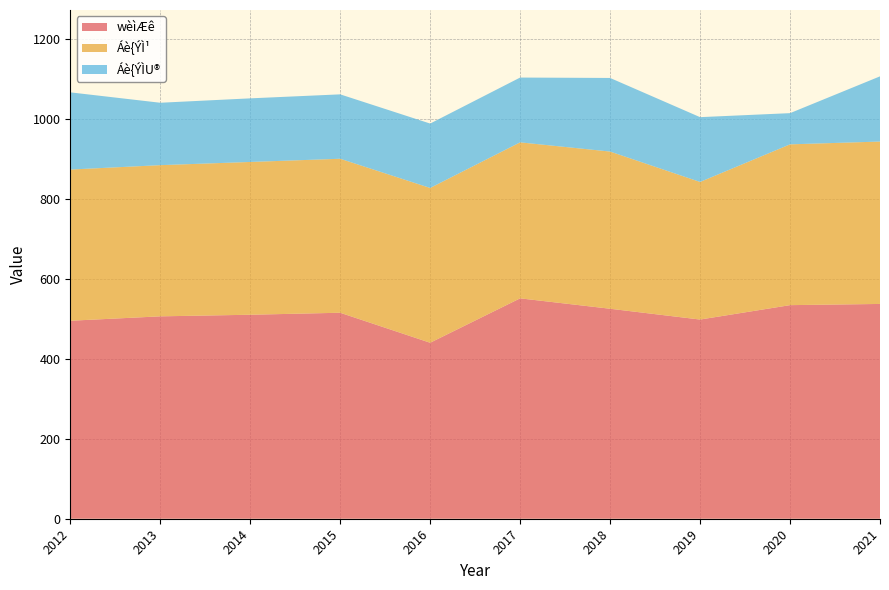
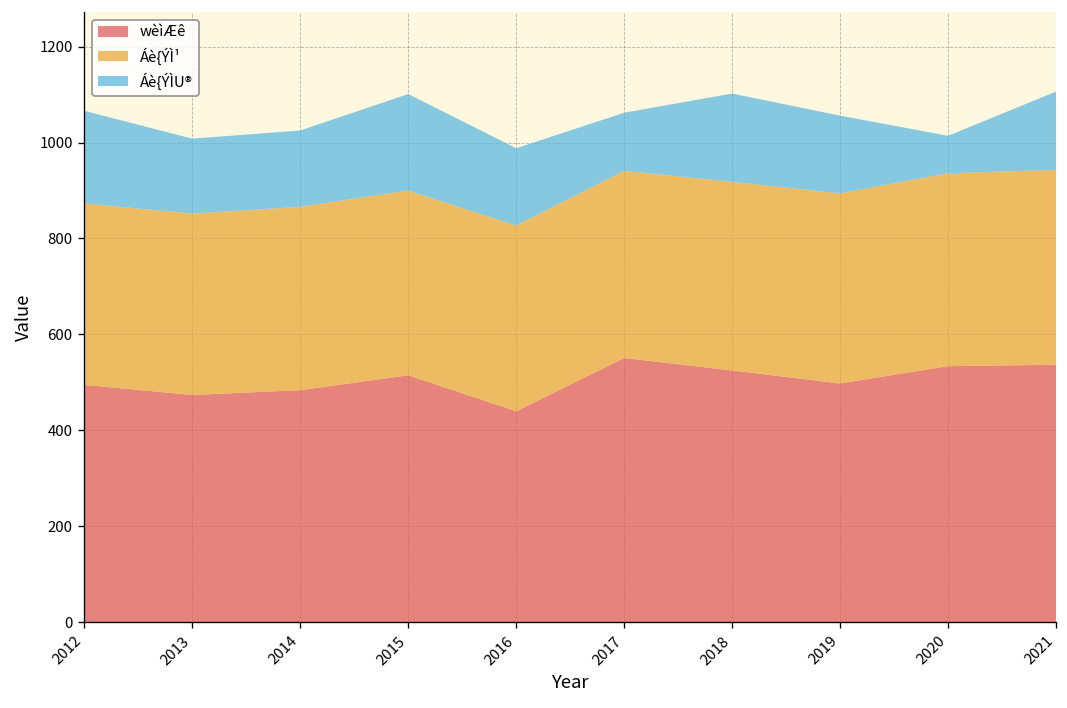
  {
    "wèìÆê": {
      "2012": 500,
-     "2013": 510,
-     "2014": 510,
+     "2013": 470,
+     "2014": 480,
      "2015": 520,
      "2016": 440,
      "2017": 550,
      "2018": 530,
      "2019": 500,
      "2020": 530,
      "2021": 540
    },
    "Áè{ÝÌ¹": {
      "2012": 380,
      "2013": 380,
      "2014": 380,
      "2015": 390,
      "2016": 390,
      "2017": 390,
      "2018": 390,
-     "2019": 340,
+     "2019": 400,
      "2020": 400,
      "2021": 410
    },
    "Áè{ÝÌU®": {
      "2012": 190,
      "2013": 160,
      "2014": 160,
-     "2015": 160,
+     "2015": 200,
      "2016": 160,
-     "2017": 160,
+     "2017": 120,
      "2018": 180,
      "2019": 160,
      "2020": 80,
      "2021": 160
    }
  }
